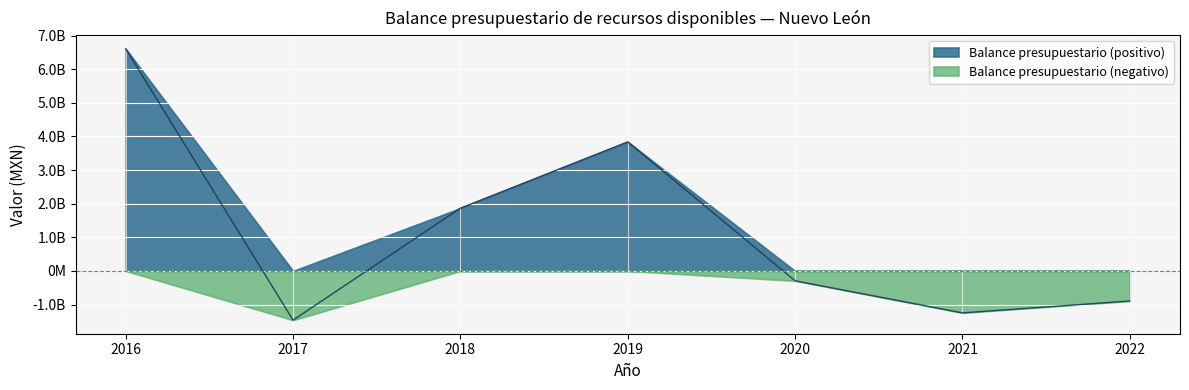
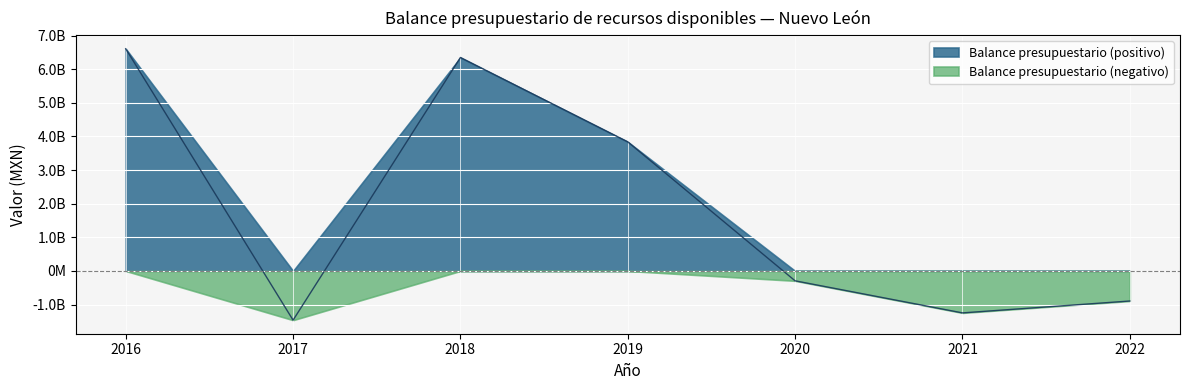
  {
    "Balance presupuestario (positivo)": {
-     "2018": 1900000000
+     "2018": 6300000000
    },
    "Balance presupuestario (negativo)": {
      "2016": 0,
      "2018": 0,
      "2019": 0
    }
  }
